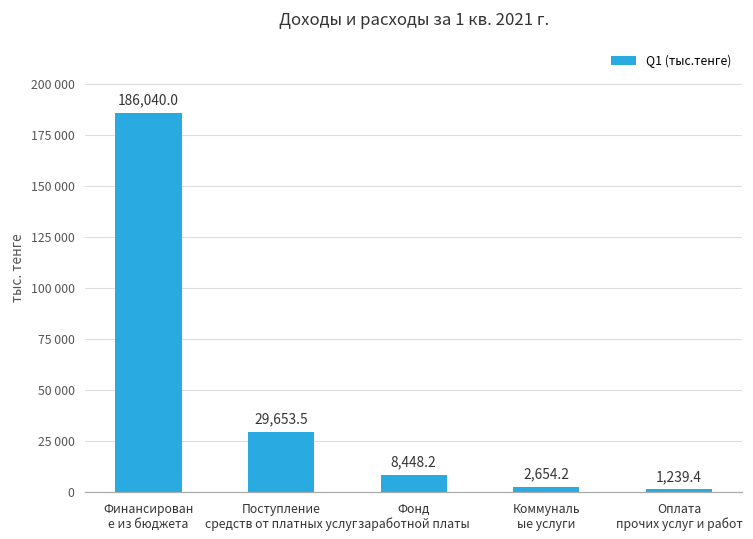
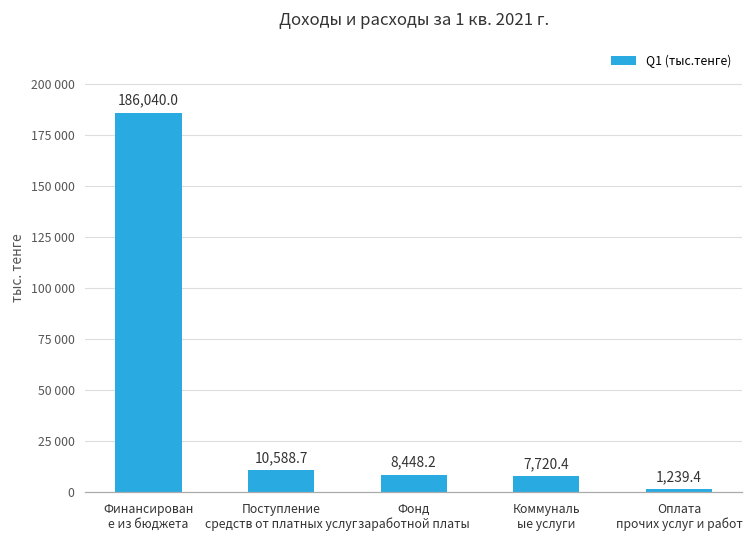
  {
    "Финансирован е из бюджета": "186,040.0",
-   "Поступление средств от платных услуг": "29,653.5",
+   "Поступление средств от платных услуг": "10,588.7",
    "Фонд заработной платы": "8,448.2",
-   "Коммуналь ые услуги": "2,654.2",
+   "Коммуналь ые услуги": "7,720.4",
    "Оплата прочих услуг и работ": "1,239.4"
  }
